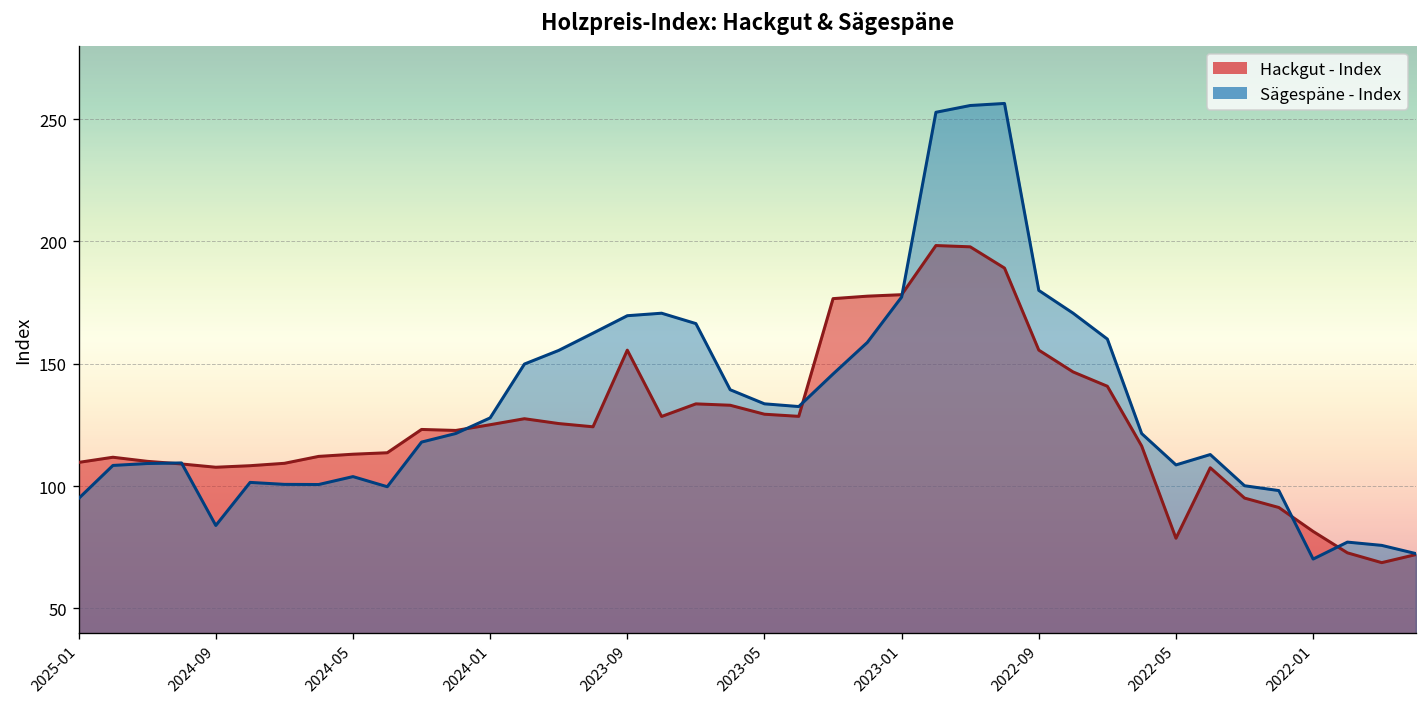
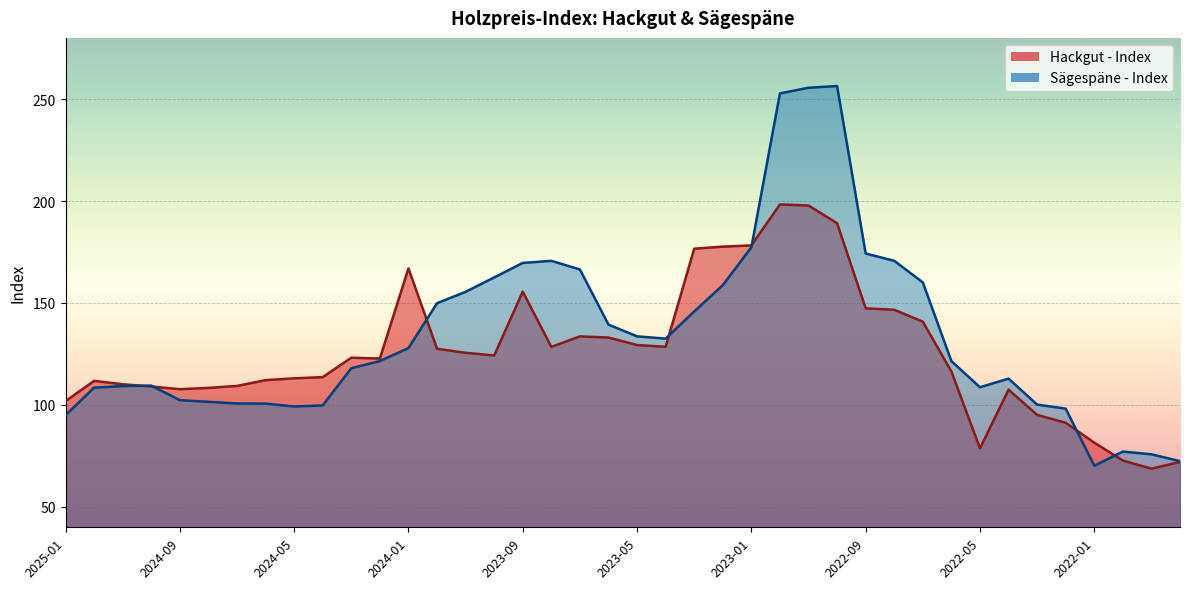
  {
    "Hackgut - Index": {
-     "2025-01": 110,
+     "2025-01": 102,
      "2024-09": 108,
      "2024-05": 113,
-     "2024-01": 125,
+     "2024-01": 167,
      "2023-09": 156,
      "2023-05": 129,
-     "2022-09": 156,
+     "2022-09": 147,
      "2022-05": 79,
      "2022-01": 81
    },
    "Sägespäne - Index": {
      "2025-01": 95,
-     "2024-09": 84,
-     "2024-05": 104,
+     "2024-09": 102,
+     "2024-05": 99,
      "2024-01": 128,
      "2023-09": 170,
      "2023-05": 134,
-     "2022-09": 180,
+     "2022-09": 174,
      "2022-05": 109,
      "2022-01": 70
    }
  }
